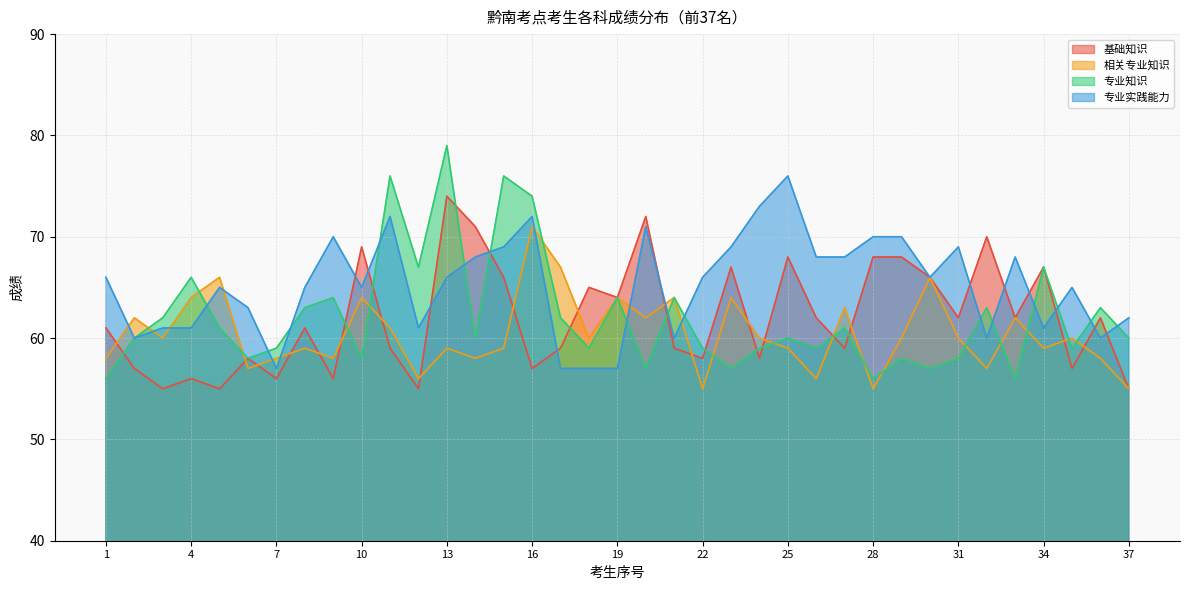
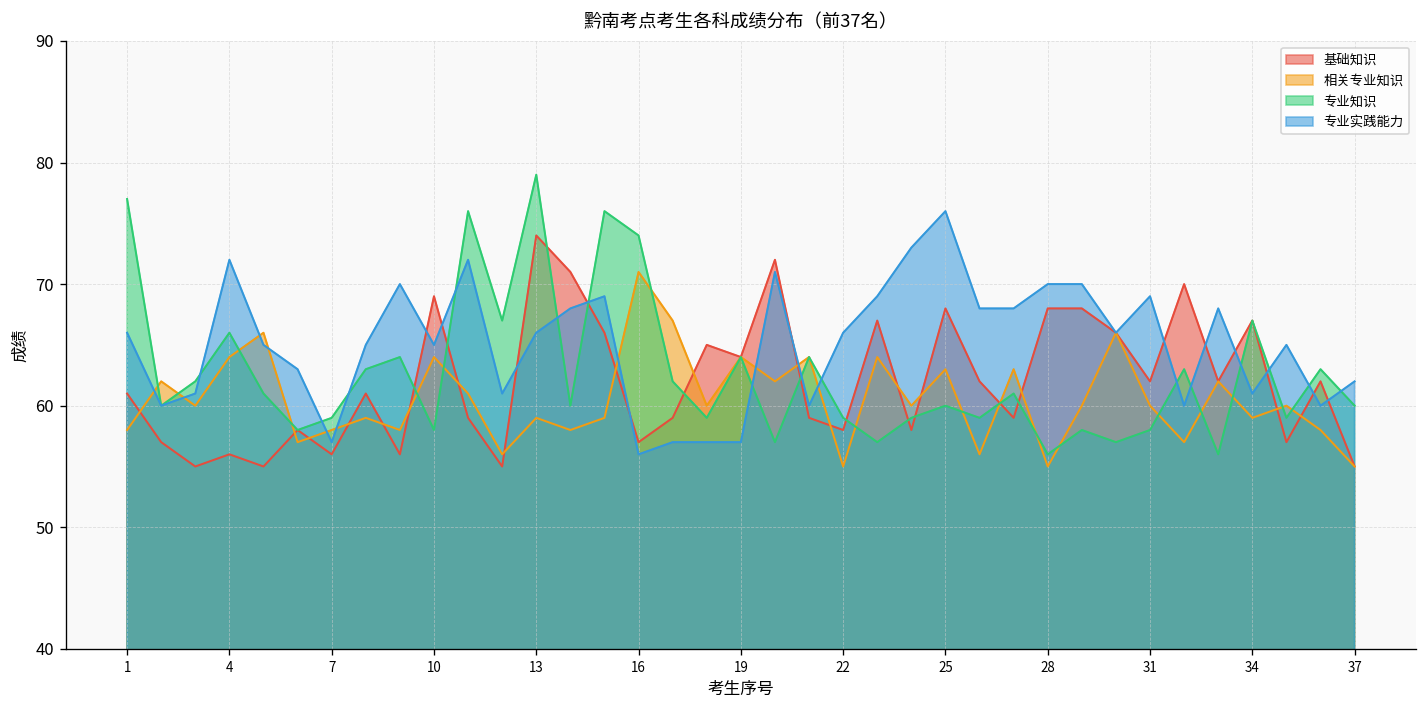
  {
    "基础知识": {
      "1": 61,
      "4": 56,
      "7": 56,
      "10": 69,
      "13": 74,
      "16": 57,
      "22": 58,
      "25": 68,
      "28": 68,
      "31": 62
    },
    "相关专业知识": {
      "1": 58,
      "4": 64,
      "7": 58,
      "10": 64,
      "13": 59,
      "16": 71,
      "22": 55,
-     "25": 59,
+     "25": 63,
      "28": 55,
      "31": 60,
      "34": 59
    },
    "专业知识": {
-     "1": 56,
+     "1": 77,
      "4": 66,
      "7": 59,
      "10": 58,
      "13": 79,
      "16": 74,
      "22": 59,
      "25": 60,
      "28": 56,
      "31": 58,
      "37": 60
    },
    "专业实践能力": {
      "1": 66,
-     "4": 61,
+     "4": 72,
      "7": 57,
      "10": 65,
      "13": 66,
-     "16": 72,
+     "16": 56,
      "19": 57,
      "22": 66,
      "25": 76,
      "28": 70,
      "31": 69,
      "34": 61,
      "37": 62
    }
  }
